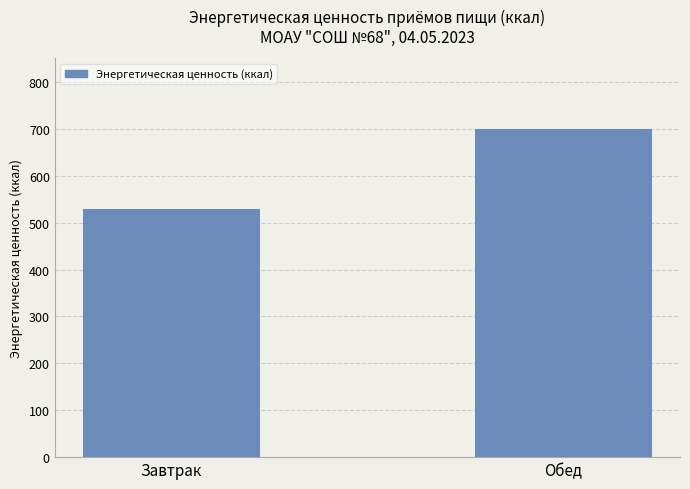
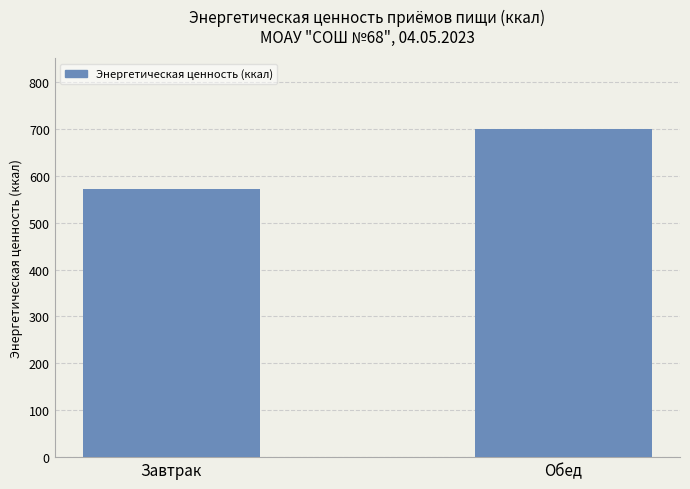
  {
-   "Завтрак": 530,
+   "Завтрак": 570,
    "Обед": 700
  }
